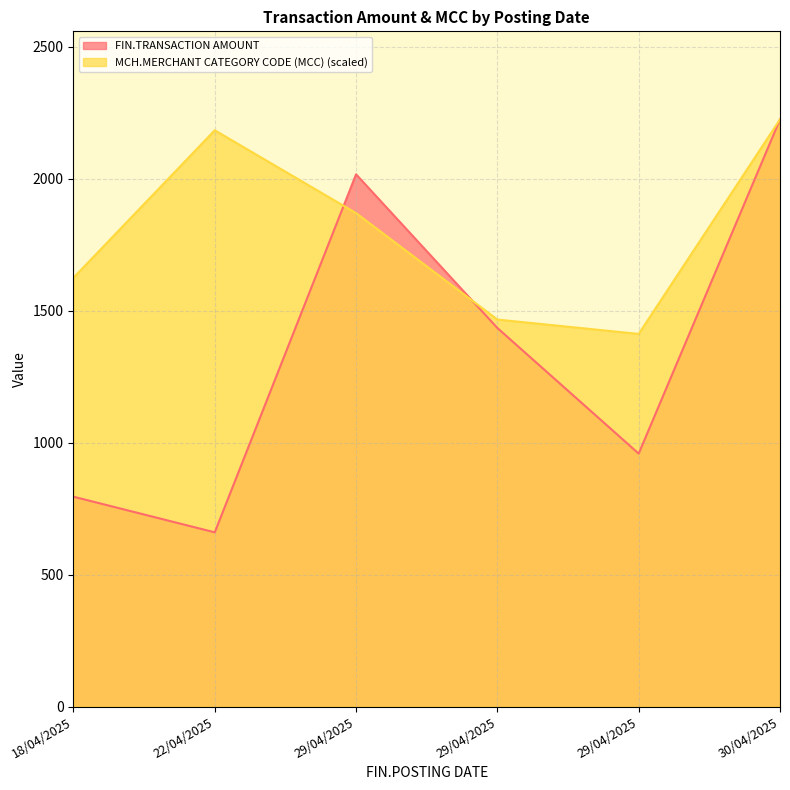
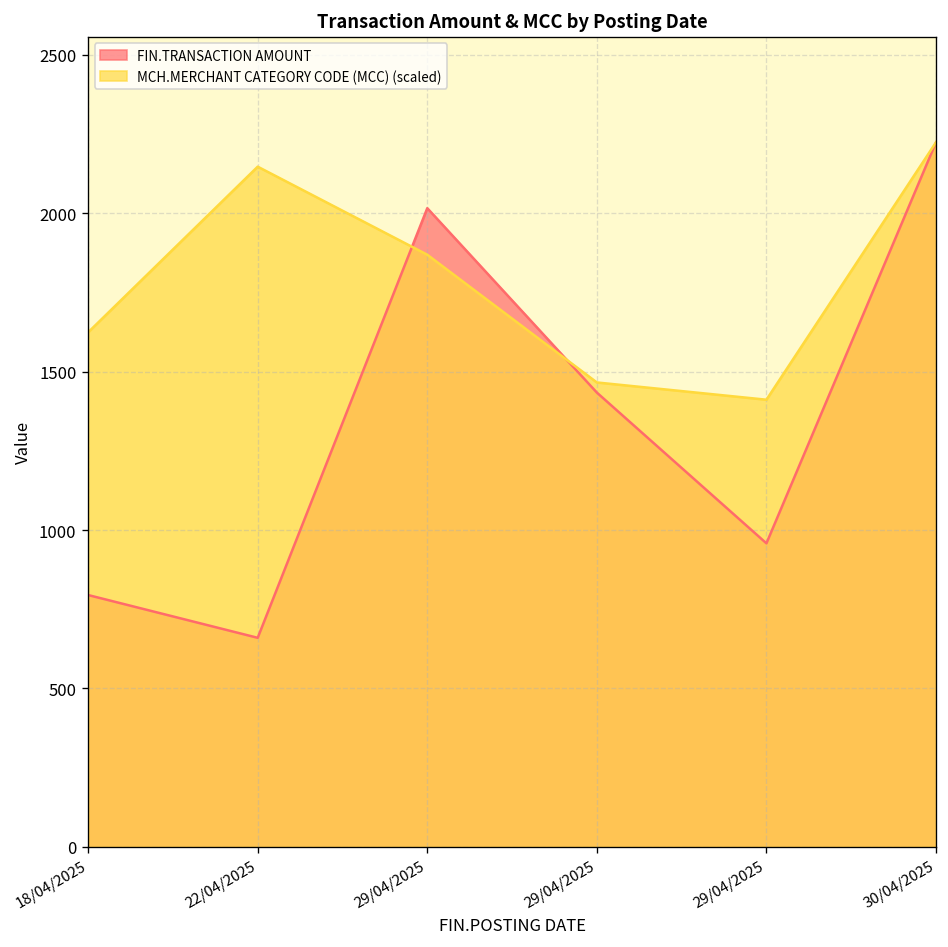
  {
    "FIN.TRANSACTION AMOUNT": {
      "18/04/2025": 800,
      "22/04/2025": 660
    },
    "MCH.MERCHANT CATEGORY CODE (MCC) (scaled)": {
      "18/04/2025": 1620,
-     "22/04/2025": 2180
+     "22/04/2025": 2150
    }
  }
